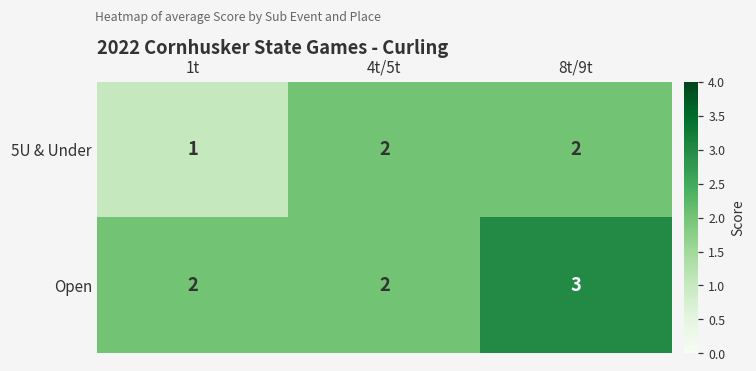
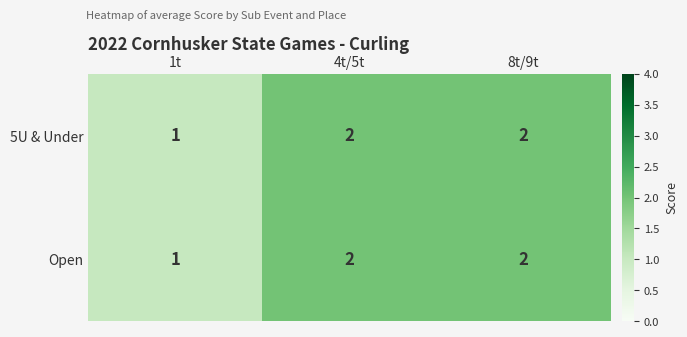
  {
    "5U & Under": {
      "1t": 1,
      "4t/5t": 2,
      "8t/9t": 2
    },
    "Open": {
-     "1t": 2,
+     "1t": 1,
      "4t/5t": 2,
-     "8t/9t": 3
+     "8t/9t": 2
    }
  }
